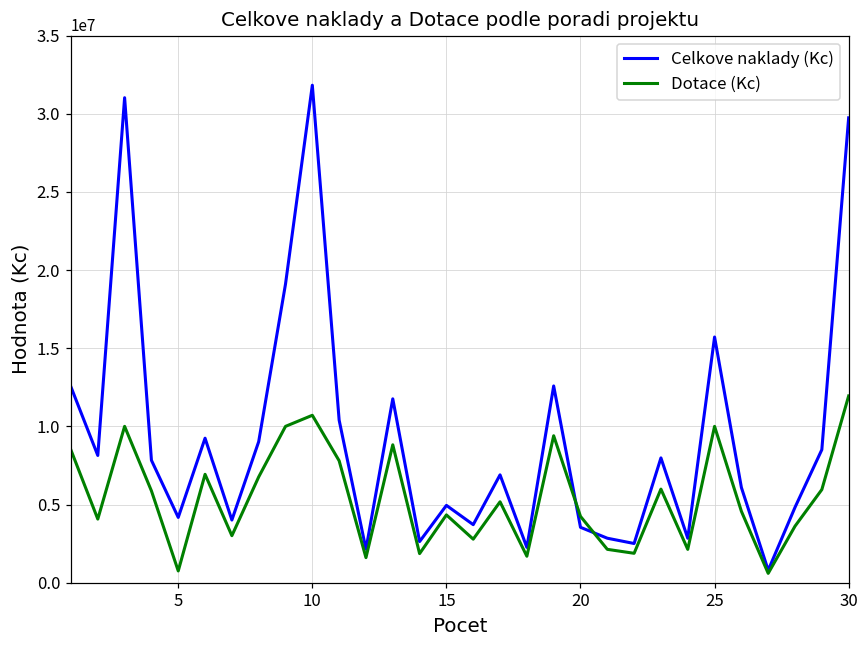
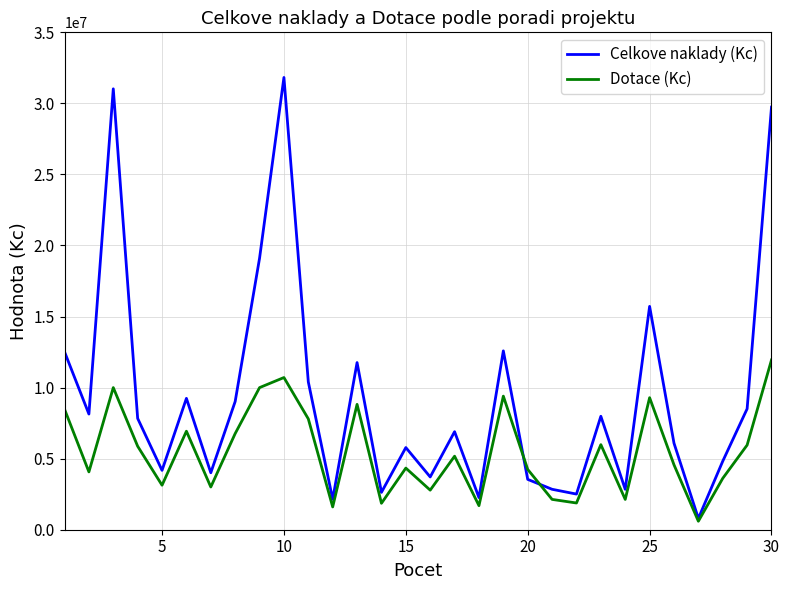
  {
    "Celkove naklady (Kc)": {
      "5": 4200000,
      "10": 31800000,
-     "15": 4900000,
+     "15": 5800000,
      "20": 3500000,
      "25": 15700000,
      "30": 29700000
    },
    "Dotace (Kc)": {
-     "5": 800000,
+     "5": 3100000,
      "10": 10700000,
      "15": 4300000,
      "20": 4200000,
-     "25": 10000000,
+     "25": 9300000,
      "30": 11900000
    }
  }
